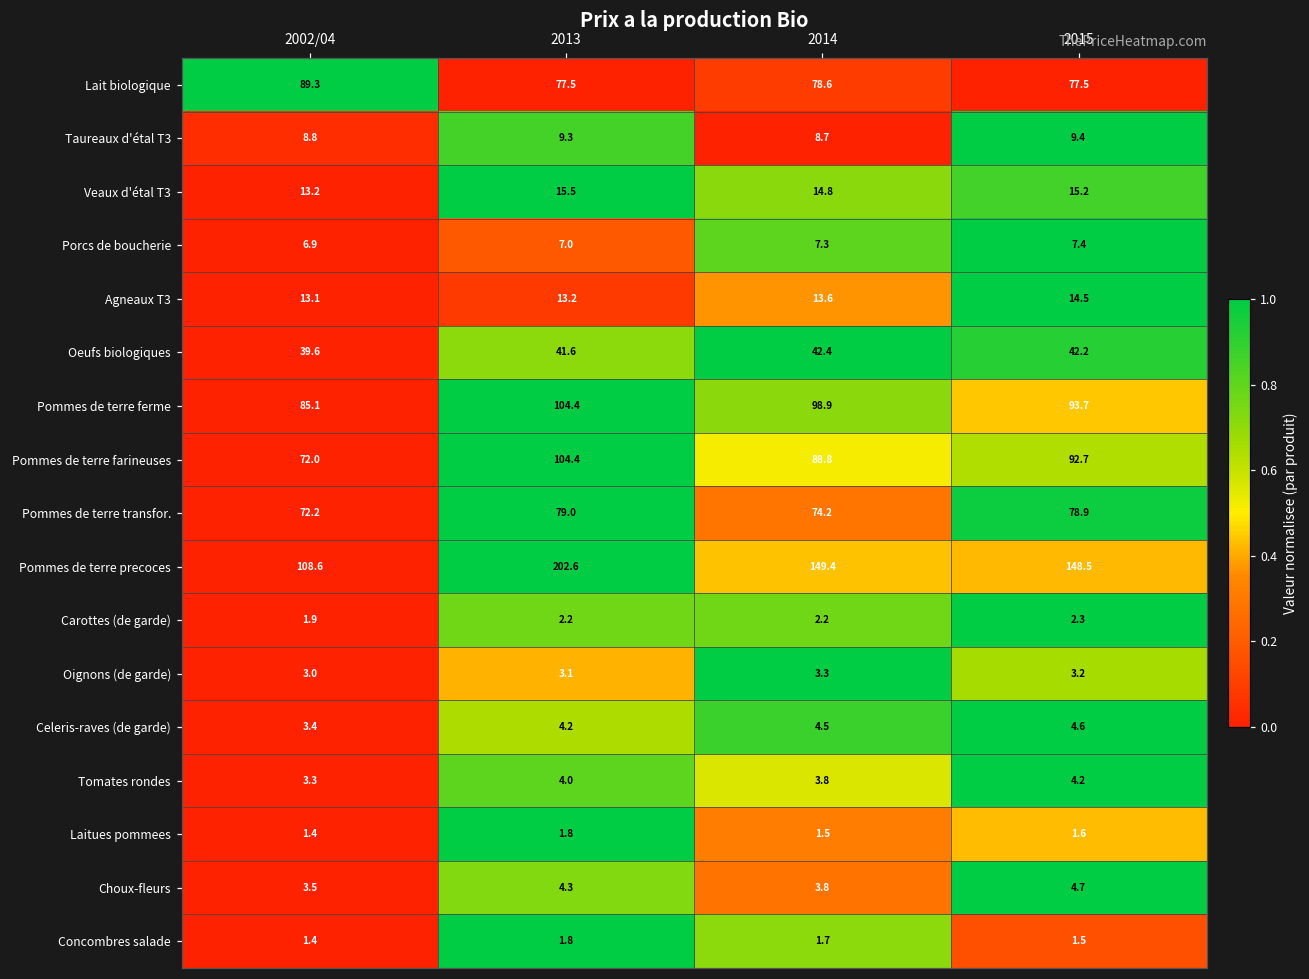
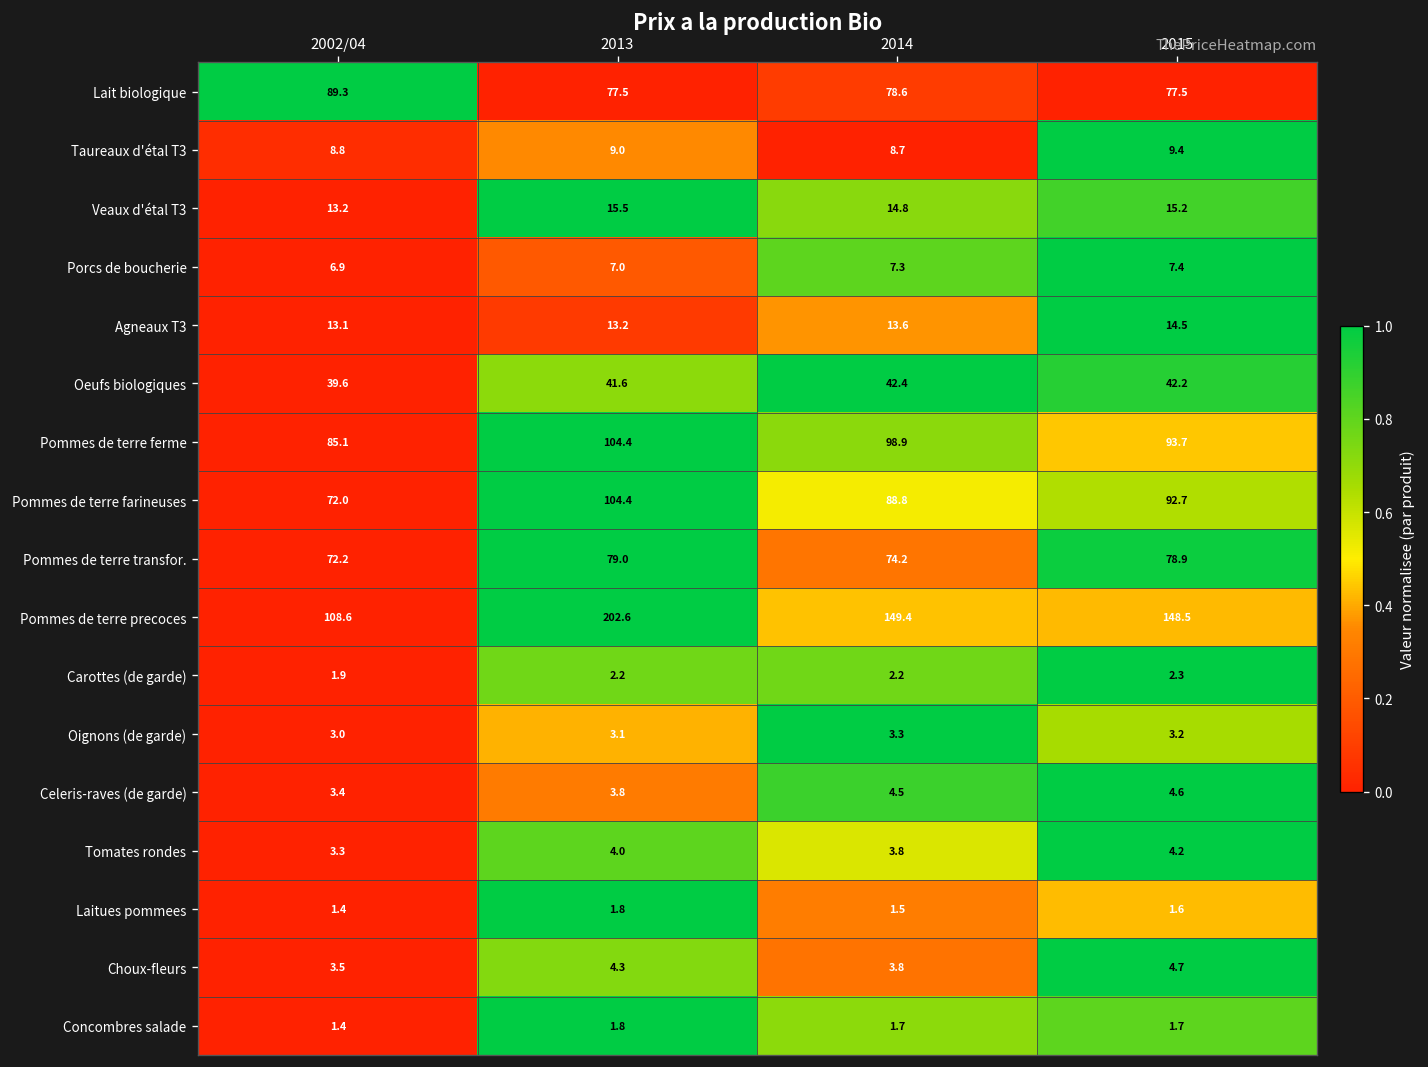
  {
    "Lait biologique": {
      "2002/04": 89.3,
      "2013": 77.5,
      "2014": 78.6,
      "2015": 77.5
    },
    "Taureaux d'étal T3": {
      "2002/04": 8.8,
-     "2013": 9.3,
+     "2013": 9.0,
      "2014": 8.7,
      "2015": 9.4
    },
    "Veaux d'étal T3": {
      "2002/04": 13.2,
      "2013": 15.5,
      "2014": 14.8,
      "2015": 15.2
    },
    "Porcs de boucherie": {
      "2002/04": 6.9,
      "2013": 7.0,
      "2014": 7.3,
      "2015": 7.4
    },
    "Agneaux T3": {
      "2002/04": 13.1,
      "2013": 13.2,
      "2014": 13.6,
      "2015": 14.5
    },
    "Oeufs biologiques": {
      "2002/04": 39.6,
      "2013": 41.6,
      "2014": 42.4,
      "2015": 42.2
    },
    "Pommes de terre ferme": {
      "2002/04": 85.1,
      "2013": 104.4,
      "2014": 98.9,
      "2015": 93.7
    },
    "Pommes de terre farineuses": {
      "2002/04": 72.0,
      "2013": 104.4,
      "2014": 88.8,
      "2015": 92.7
    },
    "Pommes de terre transfor.": {
      "2002/04": 72.2,
      "2013": 79.0,
      "2014": 74.2,
      "2015": 78.9
    },
    "Pommes de terre precoces": {
      "2002/04": 108.6,
      "2013": 202.6,
      "2014": 149.4,
      "2015": 148.5
    },
    "Carottes (de garde)": {
      "2002/04": 1.9,
      "2013": 2.2,
      "2014": 2.2,
      "2015": 2.3
    },
    "Oignons (de garde)": {
      "2002/04": 3.0,
      "2013": 3.1,
      "2014": 3.3,
      "2015": 3.2
    },
    "Celeris-raves (de garde)": {
      "2002/04": 3.4,
-     "2013": 4.2,
+     "2013": 3.8,
      "2014": 4.5,
      "2015": 4.6
    },
    "Tomates rondes": {
      "2002/04": 3.3,
      "2013": 4.0,
      "2014": 3.8,
      "2015": 4.2
    },
    "Laitues pommees": {
      "2002/04": 1.4,
      "2013": 1.8,
      "2014": 1.5,
      "2015": 1.6
    },
    "Choux-fleurs": {
      "2002/04": 3.5,
      "2013": 4.3,
      "2014": 3.8,
      "2015": 4.7
    },
    "Concombres salade": {
      "2002/04": 1.4,
      "2013": 1.8,
      "2014": 1.7,
-     "2015": 1.5
+     "2015": 1.7
    }
  }
